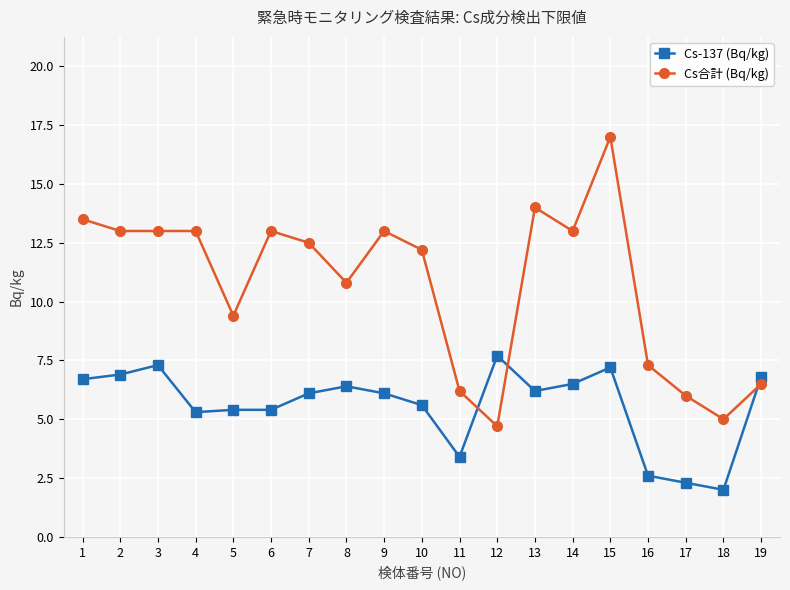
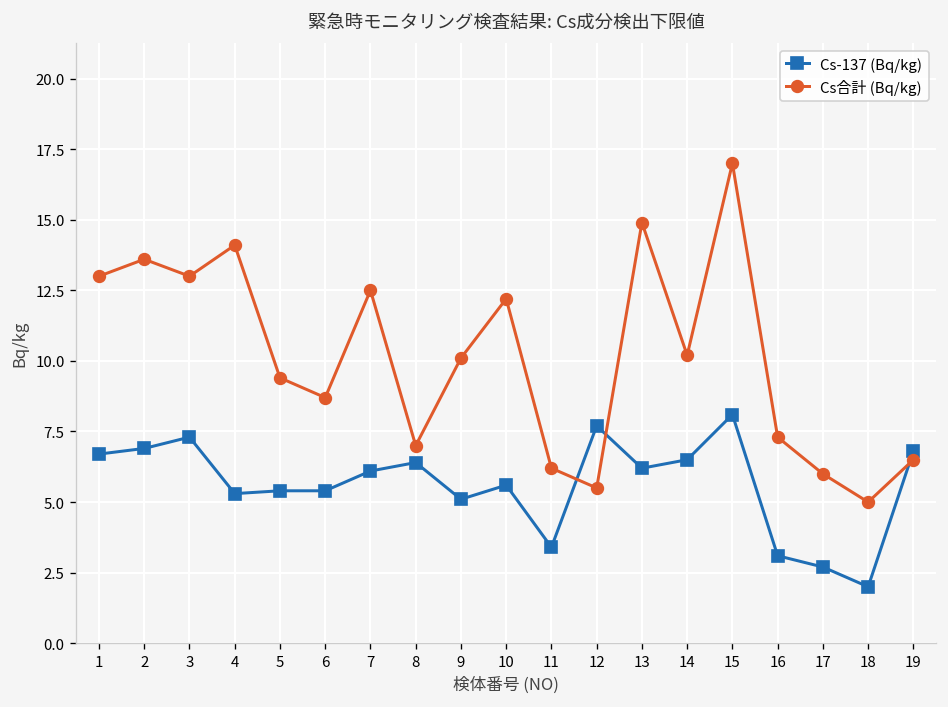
  {
    "Cs-137 (Bq/kg)": {
      "1": 6.7,
      "2": 6.9,
      "3": 7.3,
      "4": 5.3,
      "5": 5.4,
      "6": 5.4,
      "7": 6.1,
      "8": 6.4,
-     "9": 6.1,
+     "9": 5.1,
      "10": 5.6,
      "11": 3.4,
      "12": 7.7,
      "13": 6.2,
      "14": 6.5,
-     "15": 7.2,
-     "16": 2.6,
-     "17": 2.3,
+     "15": 8.1,
+     "16": 3.1,
+     "17": 2.7,
      "18": 2.0,
      "19": 6.8
    },
    "Cs合計 (Bq/kg)": {
-     "1": 13.5,
-     "2": 13.0,
+     "1": 13.0,
+     "2": 13.6,
      "3": 13.0,
-     "4": 13.0,
+     "4": 14.1,
      "5": 9.4,
-     "6": 13.0,
+     "6": 8.7,
      "7": 12.5,
-     "8": 10.8,
-     "9": 13.0,
+     "8": 7.0,
+     "9": 10.1,
      "10": 12.2,
      "11": 6.2,
-     "12": 4.7,
-     "13": 14.0,
-     "14": 13.0,
+     "12": 5.5,
+     "13": 14.9,
+     "14": 10.2,
      "15": 17.0,
      "16": 7.3,
      "17": 6.0,
      "18": 5.0,
      "19": 6.5
    }
  }
